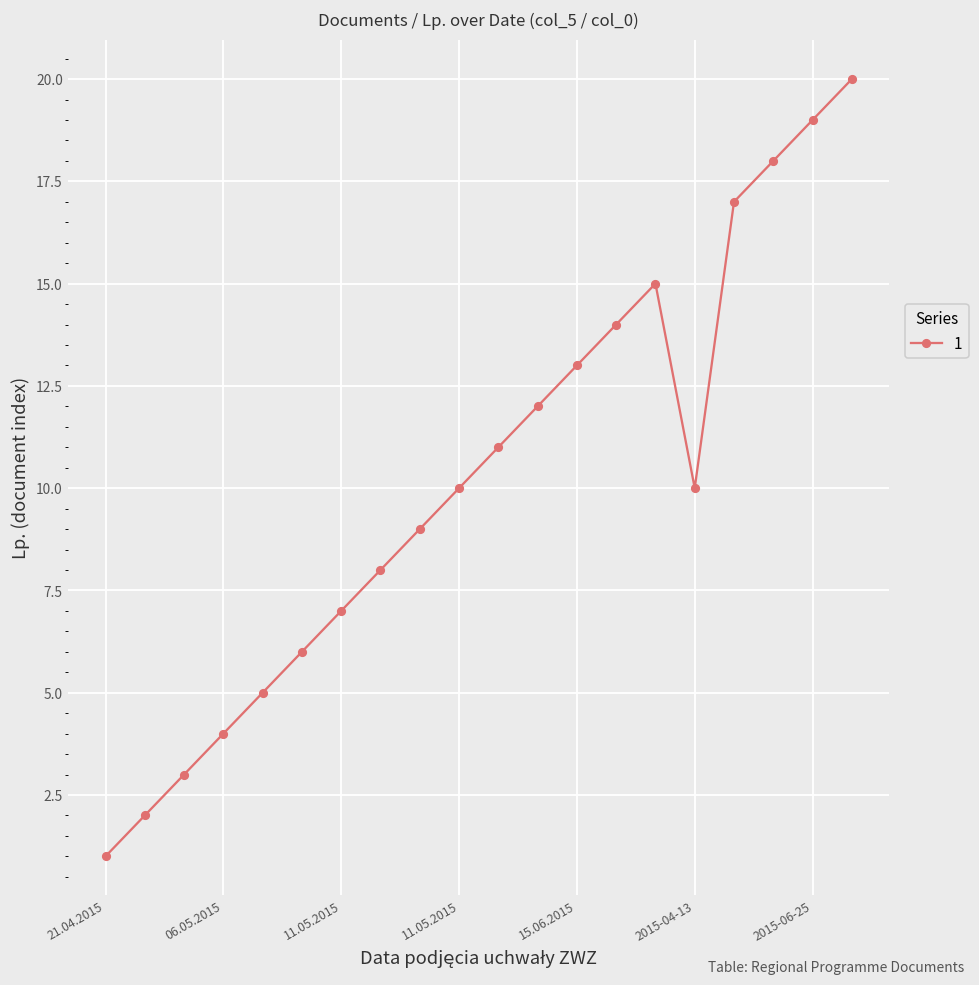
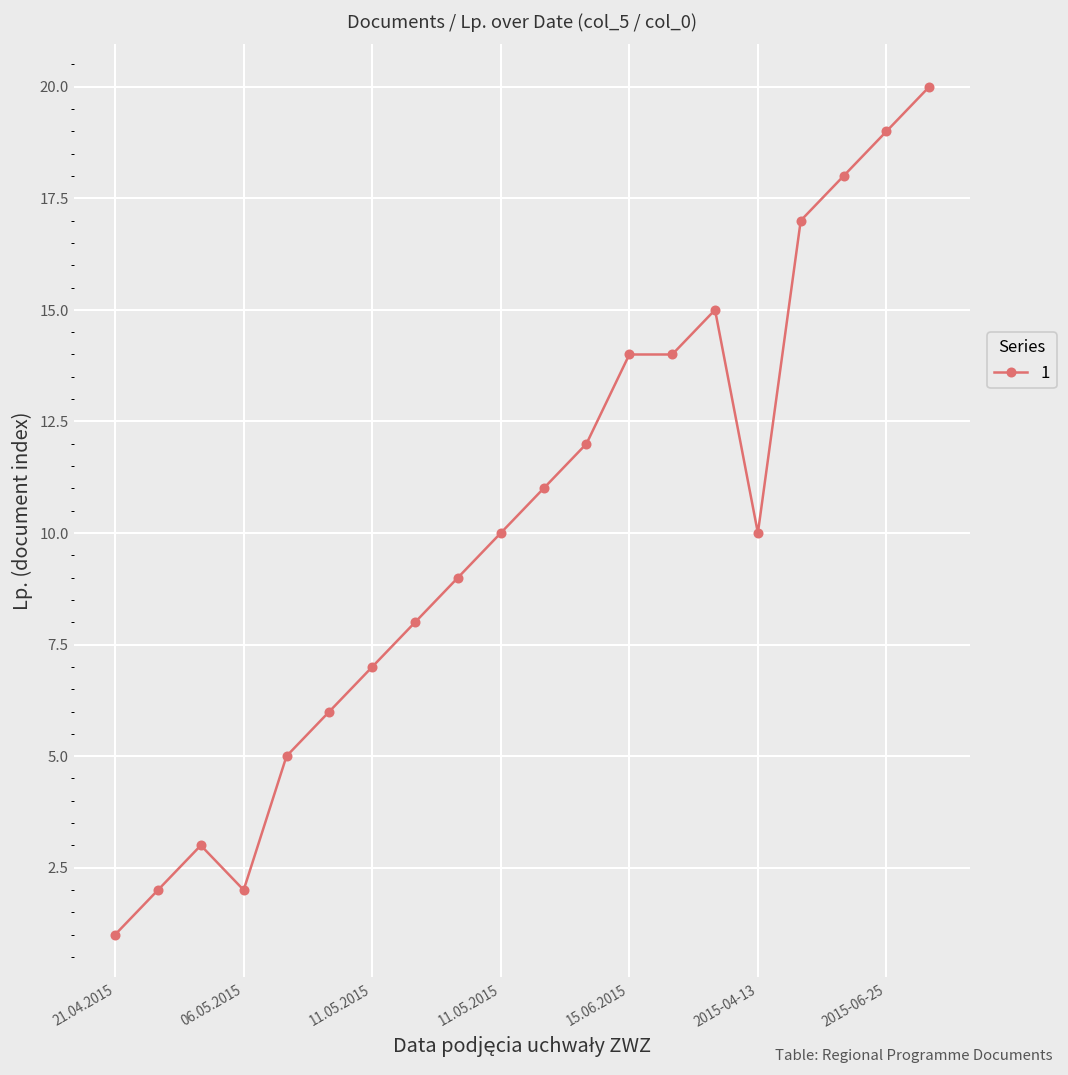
  {
    "21.04.2015": 1,
-   "06.05.2015": 4,
-   "15.06.2015": 13,
+   "06.05.2015": 2,
+   "15.06.2015": 14,
    "2015-04-13": 10,
    "2015-06-25": 19
  }
